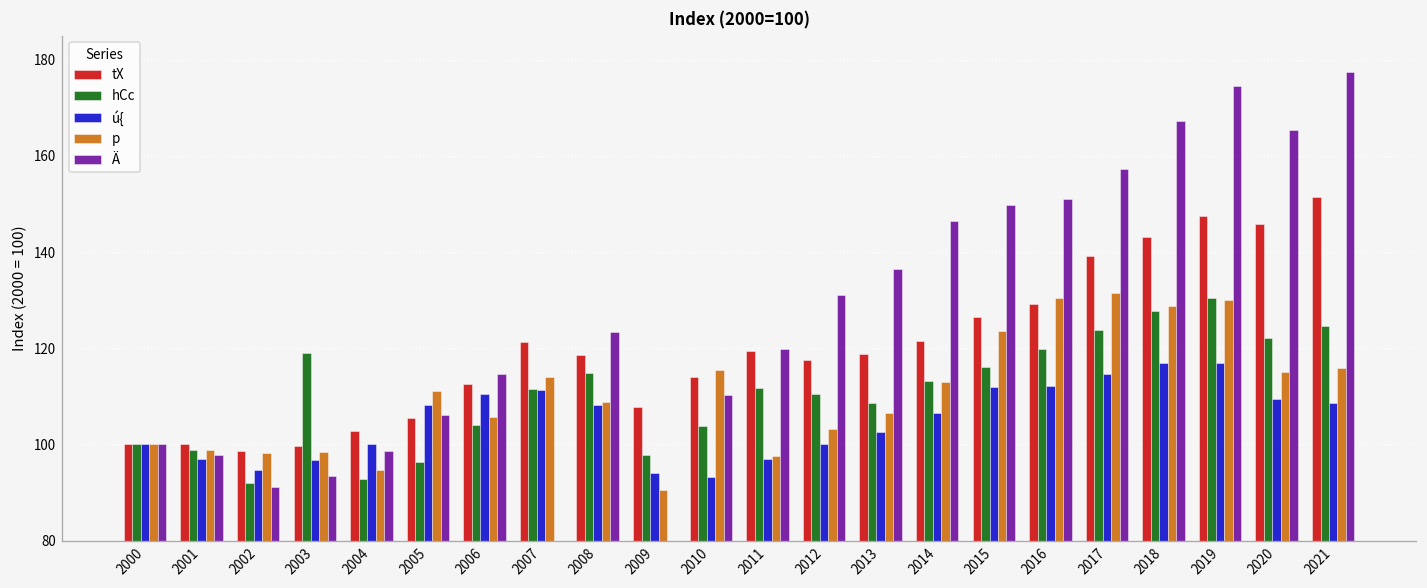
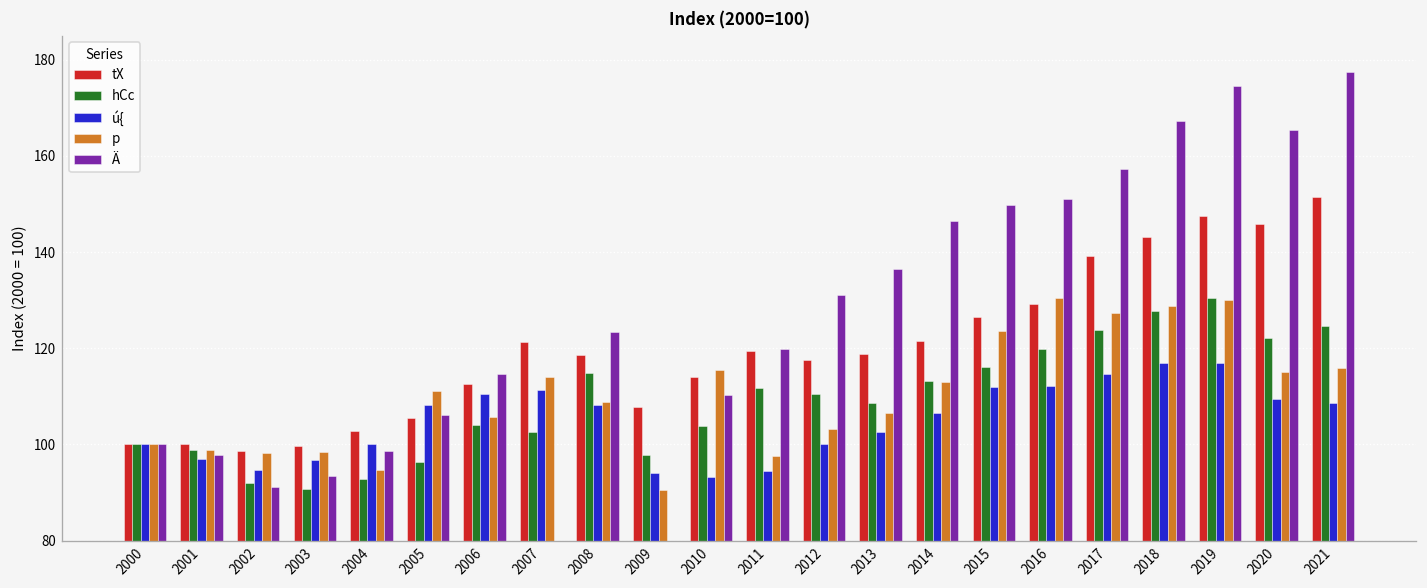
  {
    "tX": {
      "2000": 100,
      "2001": 100,
      "2002": 99,
      "2003": 100,
      "2004": 103,
      "2005": 106,
      "2006": 113,
      "2007": 121,
      "2008": 119,
      "2009": 108,
      "2010": 114,
      "2011": 120,
      "2012": 118,
      "2013": 119,
      "2014": 122,
      "2015": 127,
      "2016": 129,
      "2017": 139,
      "2018": 143,
      "2019": 148,
      "2020": 146,
      "2021": 151
    },
    "hCc": {
      "2000": 100,
      "2001": 99,
      "2002": 92,
-     "2003": 119,
+     "2003": 91,
      "2004": 93,
      "2005": 96,
      "2006": 104,
-     "2007": 112,
+     "2007": 103,
      "2008": 115,
      "2009": 98,
      "2010": 104,
      "2011": 112,
      "2012": 111,
      "2013": 109,
      "2014": 113,
      "2015": 116,
      "2016": 120,
      "2017": 124,
      "2018": 128,
      "2019": 131,
      "2020": 122,
      "2021": 125
    },
    "ú{": {
      "2000": 100,
      "2001": 97,
      "2002": 95,
      "2003": 97,
      "2004": 100,
      "2005": 108,
      "2006": 111,
      "2007": 111,
      "2008": 108,
      "2009": 94,
      "2010": 93,
-     "2011": 97,
+     "2011": 94,
      "2012": 100,
      "2013": 103,
      "2014": 107,
      "2015": 112,
      "2016": 112,
      "2017": 115,
      "2018": 117,
      "2019": 117,
      "2020": 110,
      "2021": 109
    },
    "p": {
      "2000": 100,
      "2001": 99,
      "2002": 98,
      "2003": 98,
      "2004": 95,
      "2005": 111,
      "2006": 106,
      "2007": 114,
      "2008": 109,
      "2009": 91,
      "2010": 115,
      "2011": 98,
      "2012": 103,
      "2013": 107,
      "2014": 113,
      "2015": 124,
      "2016": 130,
-     "2017": 131,
+     "2017": 127,
      "2018": 129,
      "2019": 130,
      "2020": 115,
      "2021": 116
    },
    "Ä": {
      "2000": 100,
      "2001": 98,
      "2002": 91,
      "2003": 93,
      "2004": 99,
      "2005": 106,
      "2006": 115,
      "2008": 123,
      "2010": 110,
      "2011": 120,
      "2012": 131,
      "2013": 137,
      "2014": 146,
      "2015": 150,
      "2016": 151,
      "2017": 157,
      "2018": 167,
      "2019": 175,
      "2020": 165,
      "2021": 178
    }
  }
